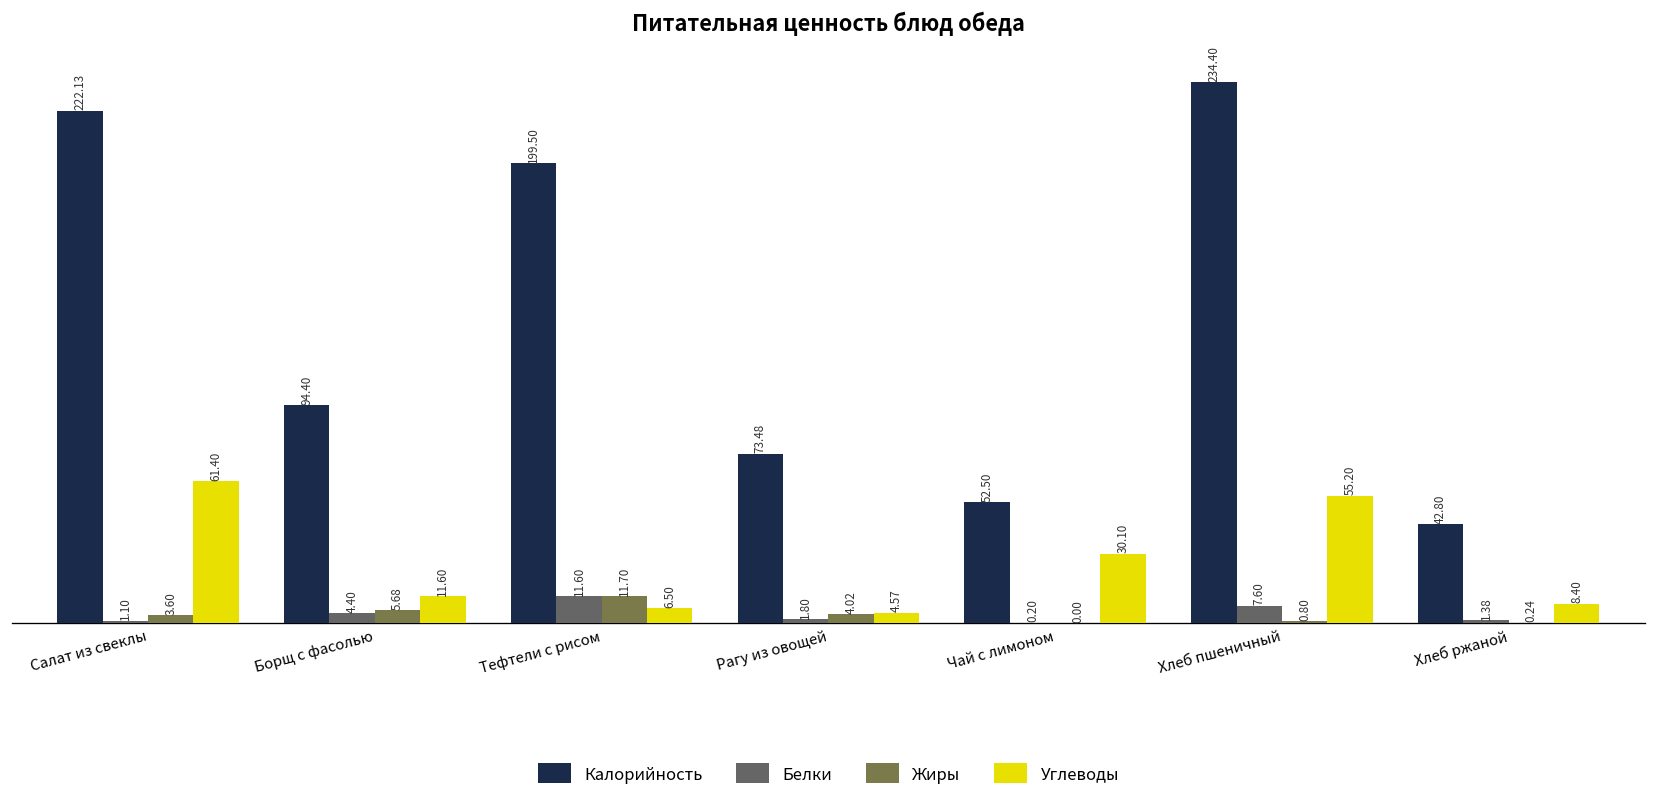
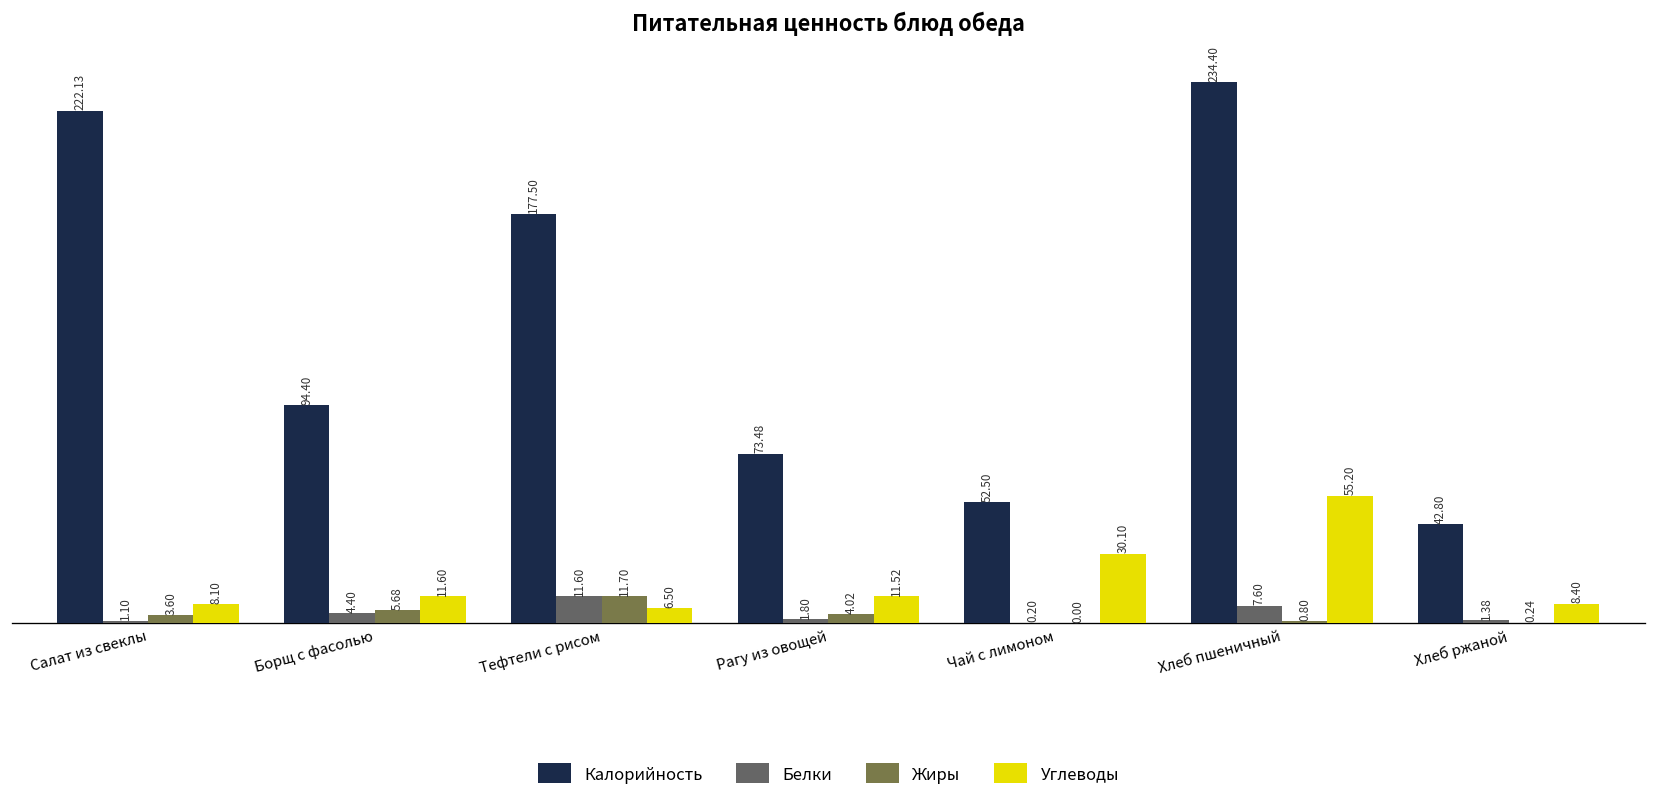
  {
    "Калорийность": {
      "Салат из свеклы": 222.13,
      "Борщ с фасолью": 94.40,
-     "Тефтели с рисом": 199.50,
+     "Тефтели с рисом": 177.50,
      "Рагу из овощей": 73.48,
      "Чай с лимоном": 52.50,
      "Хлеб пшеничный": 234.40,
      "Хлеб ржаной": 42.80
    },
    "Углеводы": {
-     "Салат из свеклы": 61.40,
+     "Салат из свеклы": 8.10,
      "Борщ с фасолью": 11.60,
      "Тефтели с рисом": 6.50,
-     "Рагу из овощей": 4.57,
+     "Рагу из овощей": 11.52,
      "Чай с лимоном": 30.10,
      "Хлеб пшеничный": 55.20,
      "Хлеб ржаной": 8.40
    }
  }
